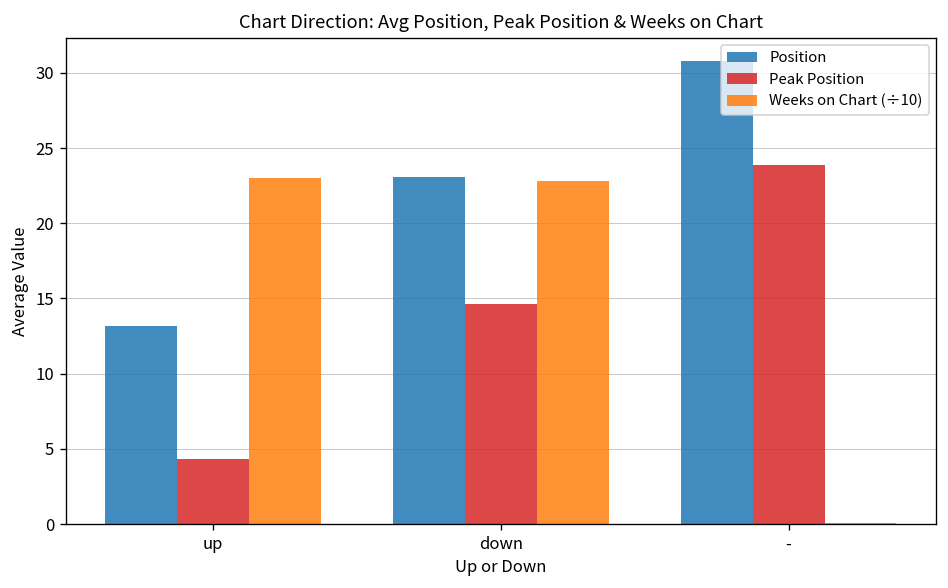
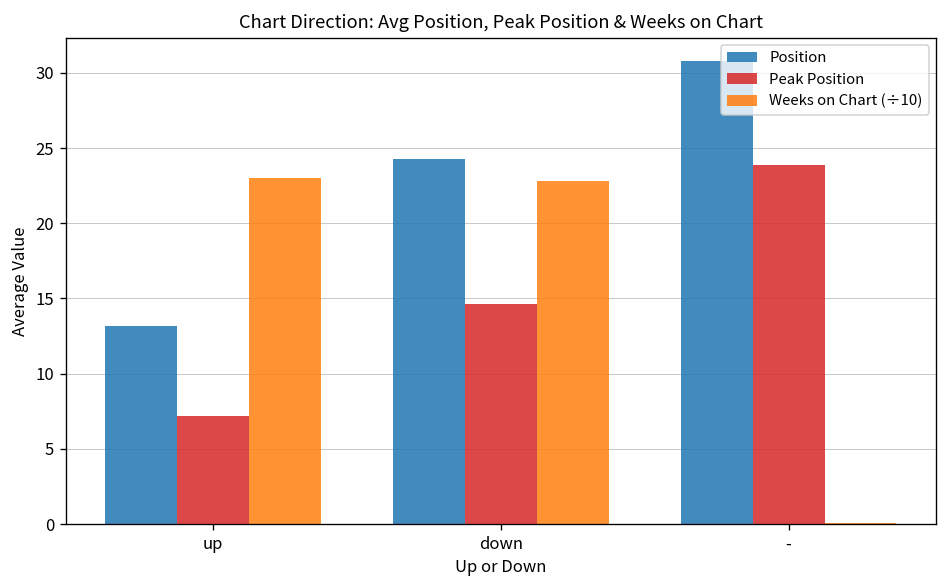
  {
    "Position": {
      "up": 13.2,
-     "down": 23.1,
+     "down": 24.3,
      "-": 30.8
    },
    "Peak Position": {
-     "up": 4.3,
+     "up": 7.2,
      "down": 14.6,
      "-": 23.9
    },
    "Weeks on Chart (÷10)": {
      "up": 23.0,
      "down": 22.8
    }
  }
